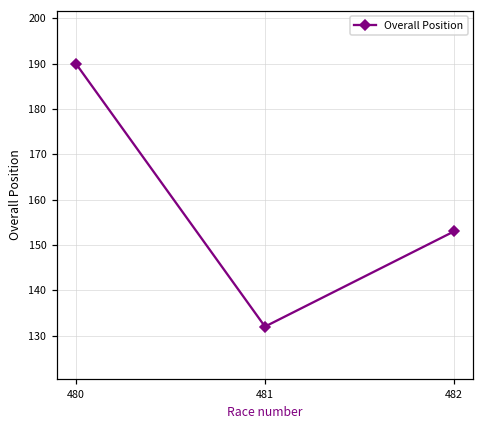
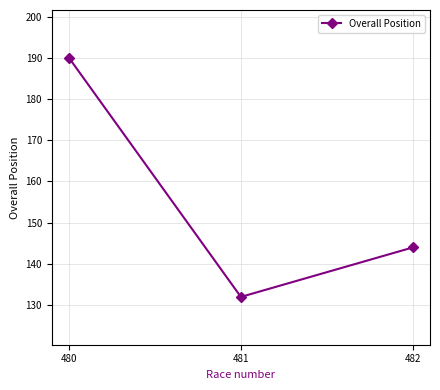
  {
    "480": 190,
    "481": 132,
-   "482": 153
+   "482": 144
  }
